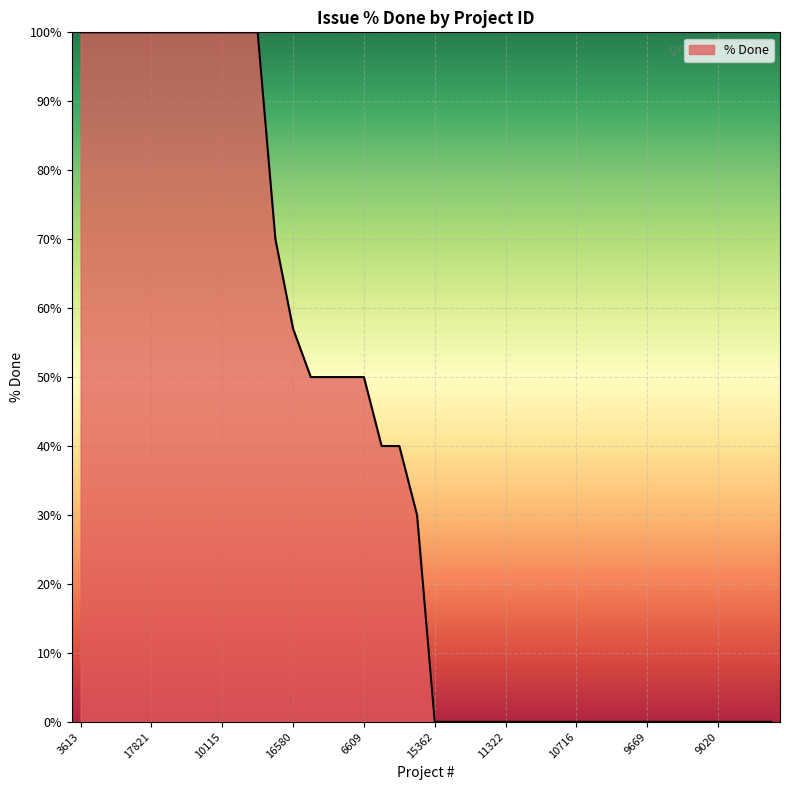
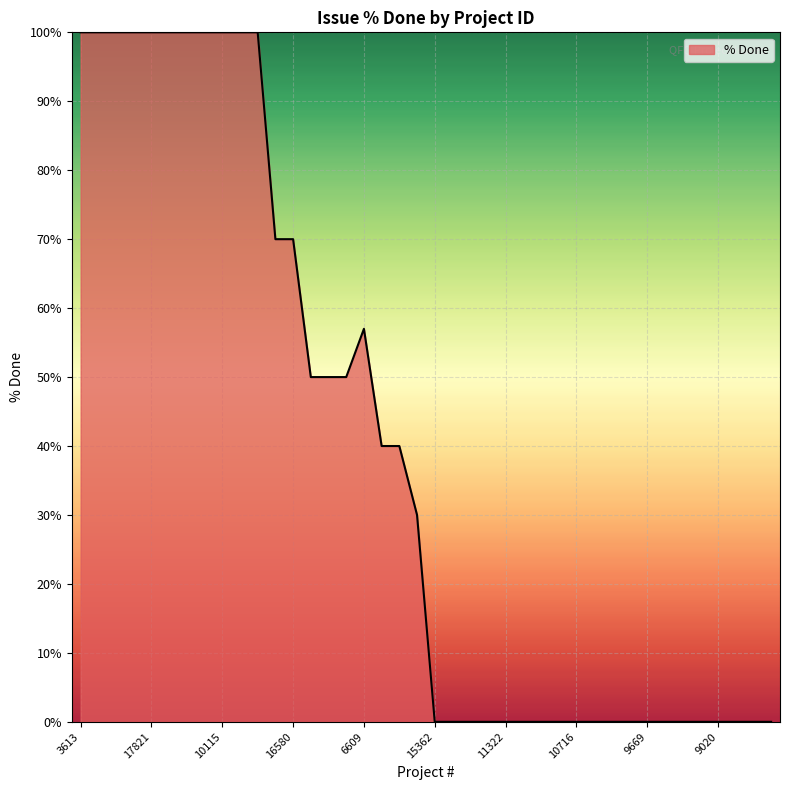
  {
    "3613": "100%",
    "17821": "100%",
    "10115": "100%",
-   "16580": "57%",
-   "6609": "50%",
+   "16580": "70%",
+   "6609": "57%",
    "15362": "0%",
    "11322": "0%",
    "10716": "0%",
    "9669": "0%",
    "9020": "0%"
  }
